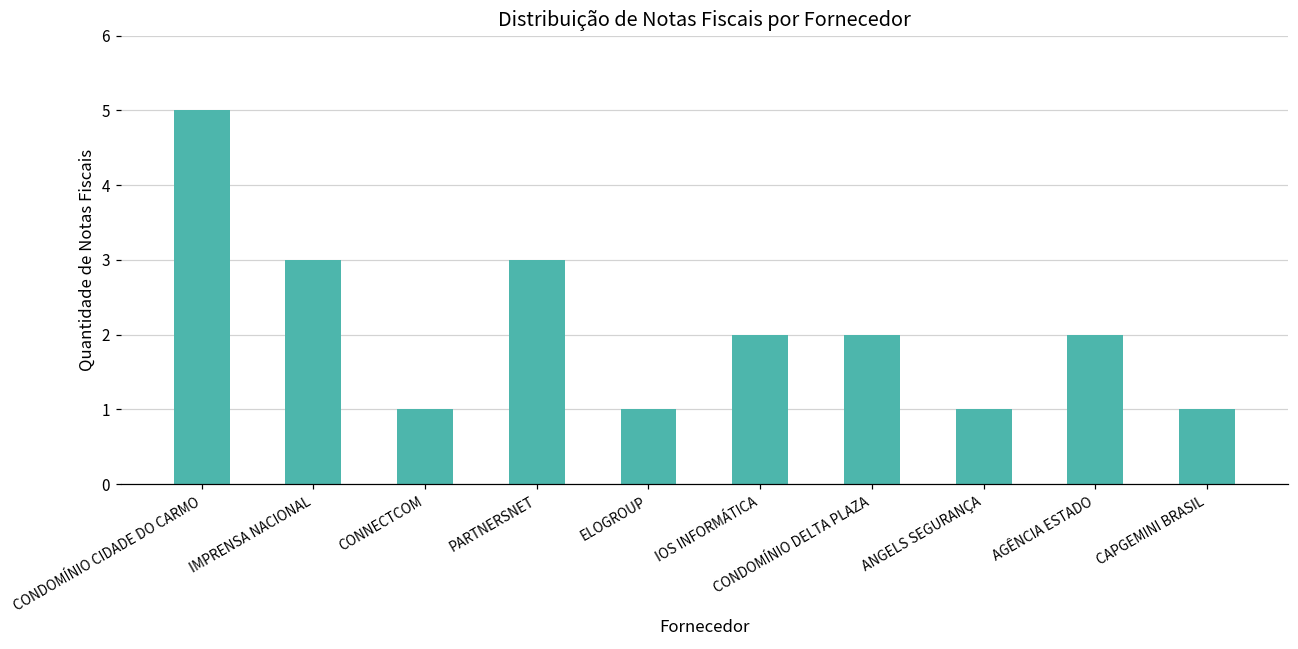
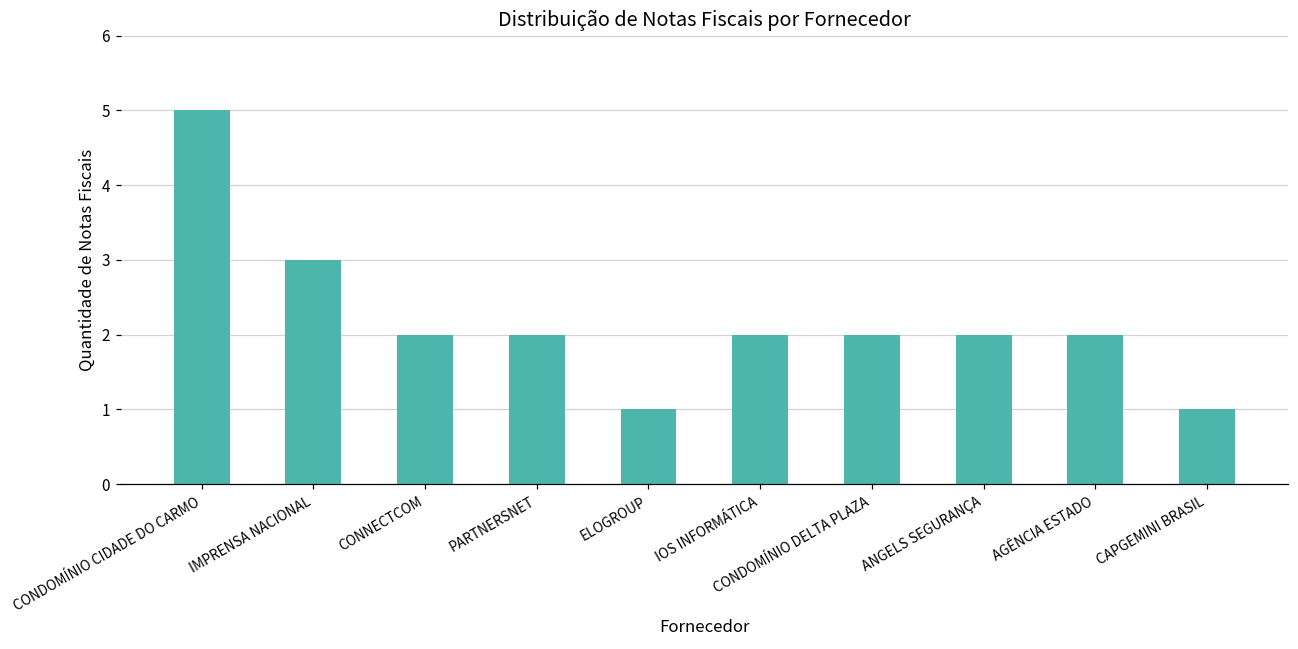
  {
    "CONDOMÍNIO CIDADE DO CARMO": 5,
    "IMPRENSA NACIONAL": 3,
-   "CONNECTCOM": 1,
-   "PARTNERSNET": 3,
+   "CONNECTCOM": 2,
+   "PARTNERSNET": 2,
    "ELOGROUP": 1,
    "IOS INFORMÁTICA": 2,
    "CONDOMÍNIO DELTA PLAZA": 2,
-   "ANGELS SEGURANÇA": 1,
+   "ANGELS SEGURANÇA": 2,
    "AGÊNCIA ESTADO": 2,
    "CAPGEMINI BRASIL": 1
  }
